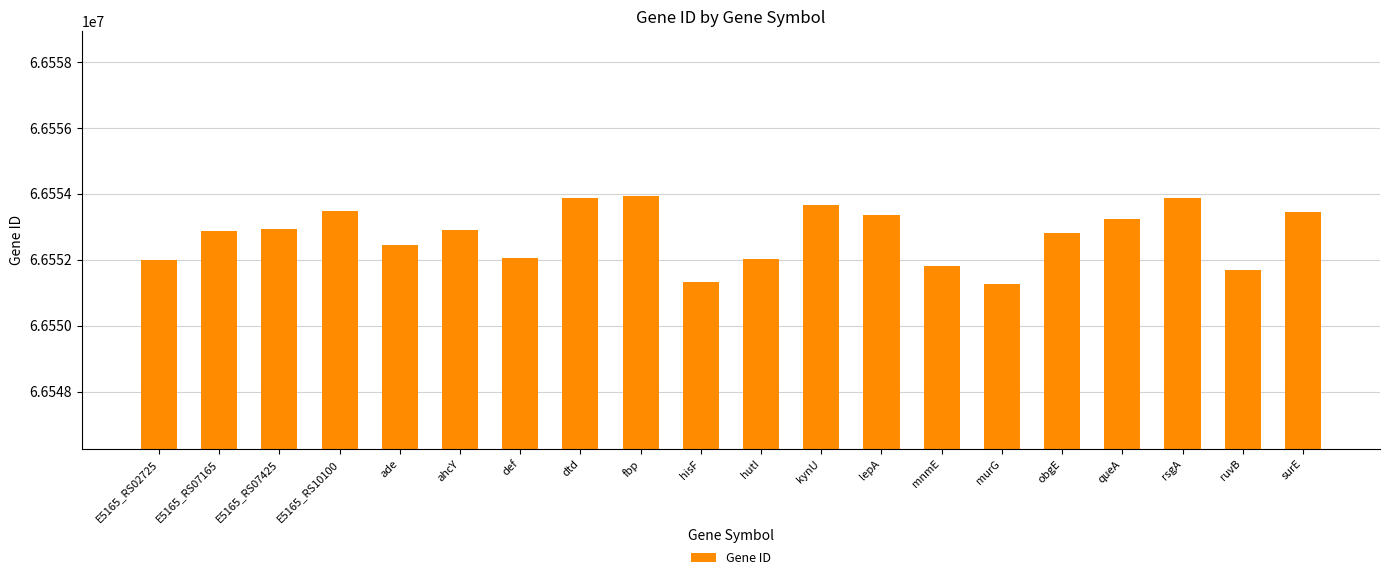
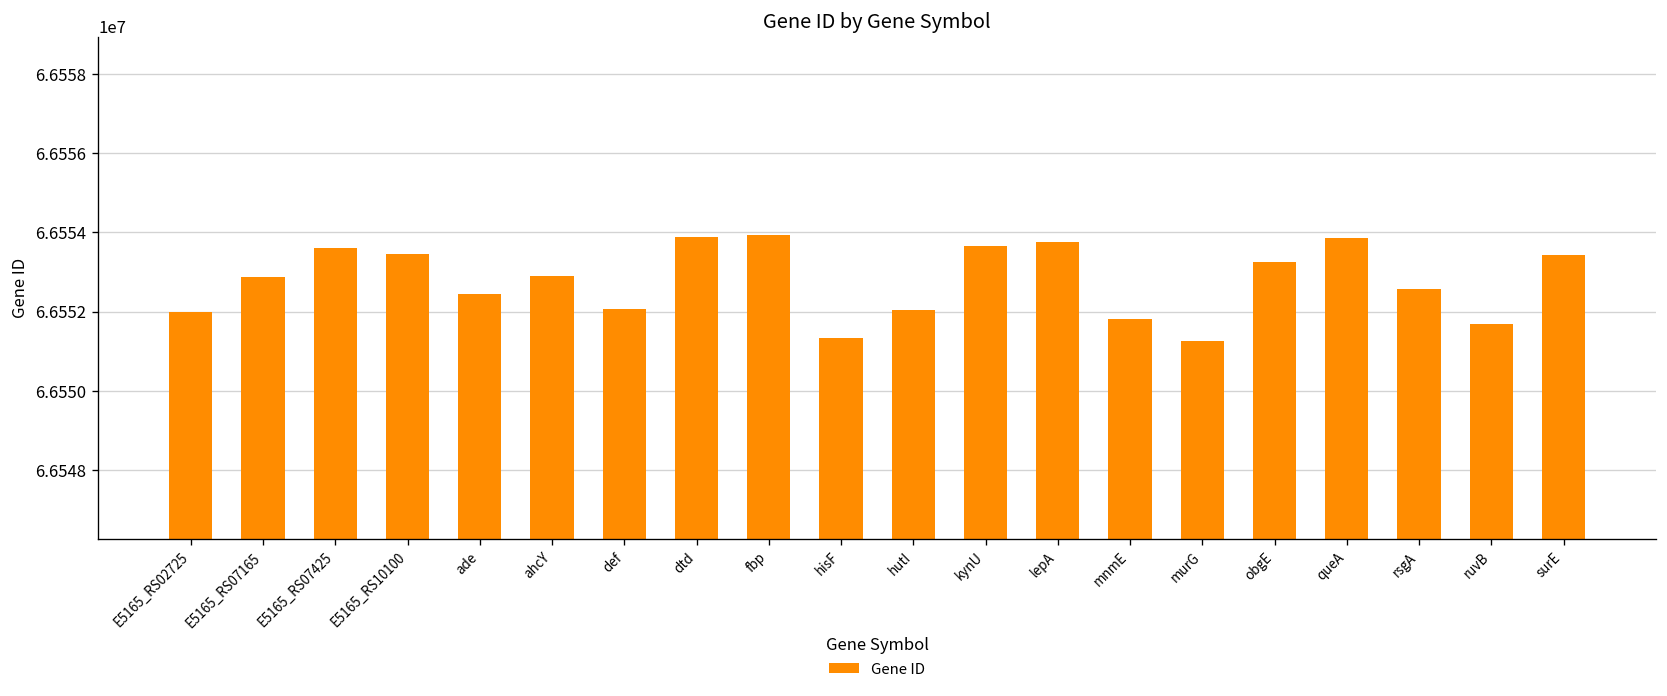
  {
    "E5165_RS02725": 66552000,
    "E5165_RS07165": 66552900,
-   "E5165_RS07425": 66552900,
+   "E5165_RS07425": 66553600,
    "E5165_RS10100": 66553500,
    "ade": 66552500,
    "ahcY": 66552900,
    "def": 66552100,
    "dtd": 66553900,
    "fbp": 66553900,
    "hisF": 66551300,
    "hutI": 66552000,
    "kynU": 66553700,
-   "lepA": 66553300,
+   "lepA": 66553800,
    "mnmE": 66551800,
    "murG": 66551300,
-   "obgE": 66552800,
-   "queA": 66553200,
-   "rsgA": 66553900,
+   "obgE": 66553300,
+   "queA": 66553900,
+   "rsgA": 66552600,
    "ruvB": 66551700,
    "surE": 66553400
  }
